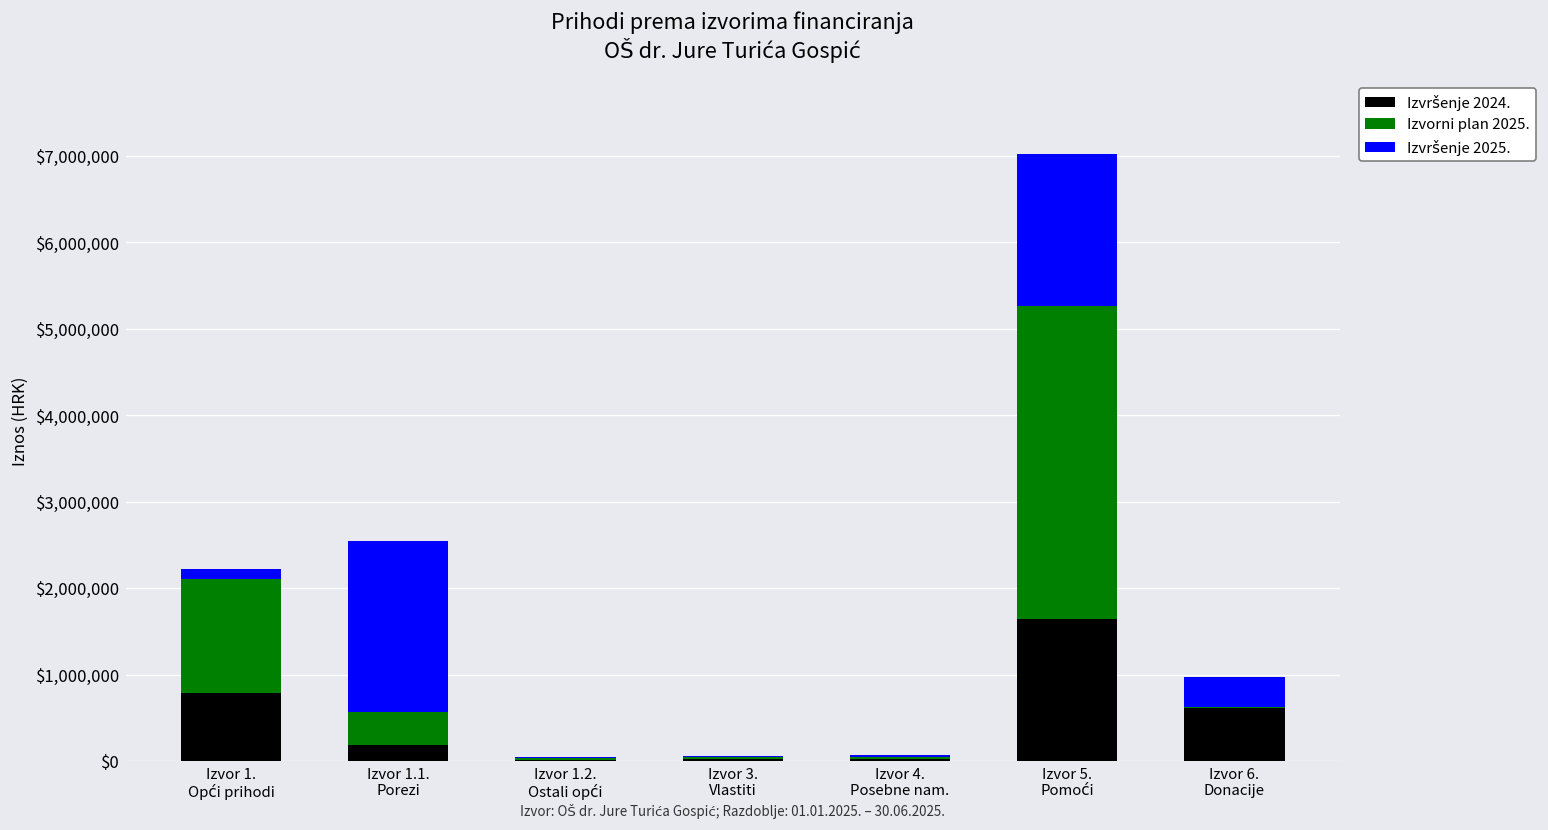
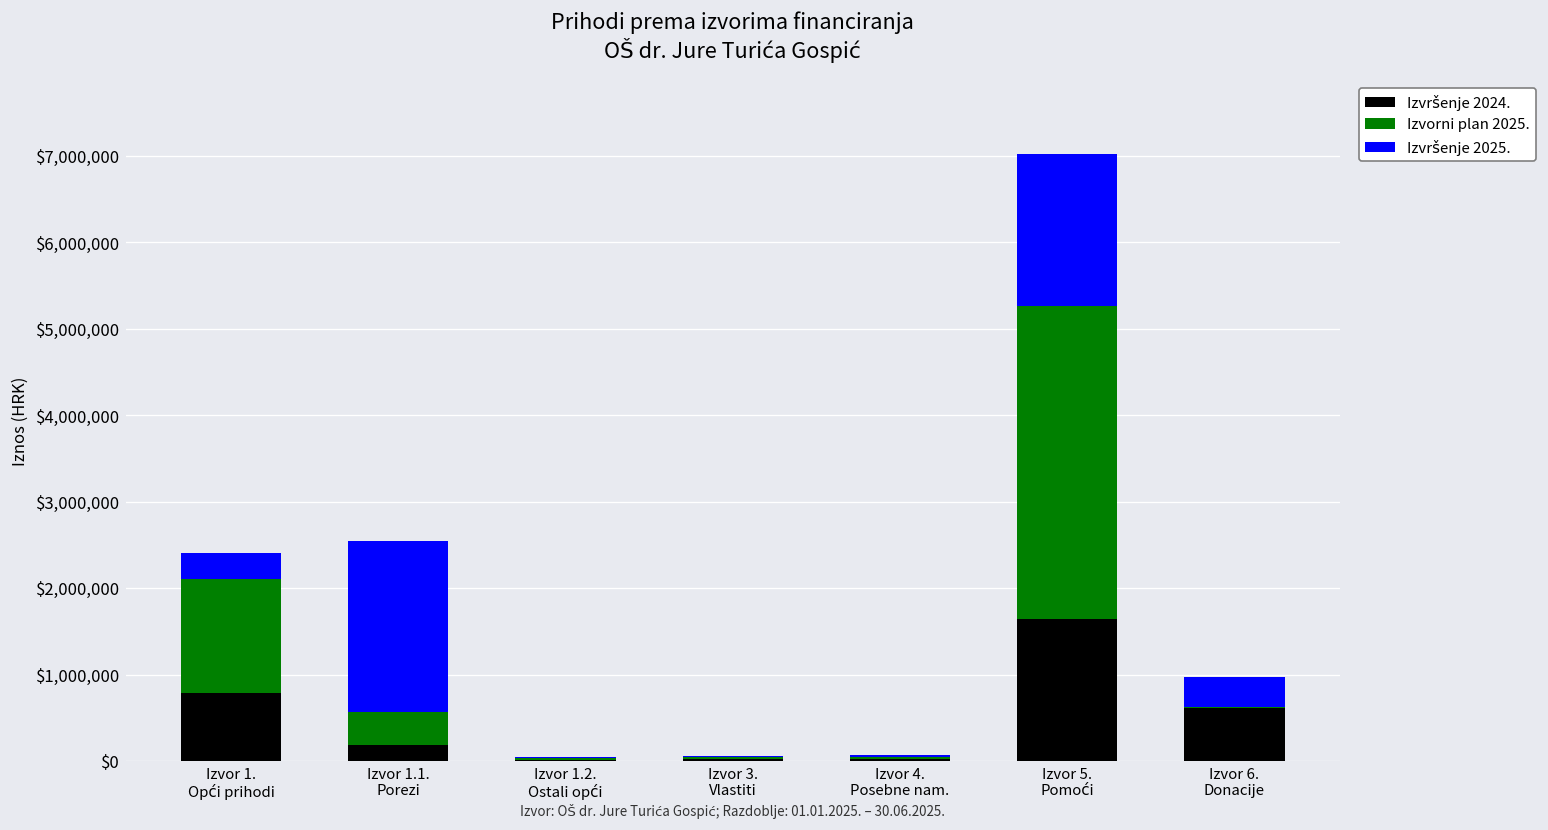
  {
    "Izvršenje 2024.": {
      "Izvor 1. Opći prihodi": "$800,000",
      "Izvor 1.1. Porezi": "$200,000",
      "Izvor 5. Pomoći": "$1,600,000",
      "Izvor 6. Donacije": "$600,000"
    },
    "Izvorni plan 2025.": {
      "Izvor 1. Opći prihodi": "$1,300,000",
      "Izvor 1.1. Porezi": "$400,000",
      "Izvor 5. Pomoći": "$3,600,000"
    },
    "Izvršenje 2025.": {
-     "Izvor 1. Opći prihodi": "$100,000",
+     "Izvor 1. Opći prihodi": "$300,000",
      "Izvor 1.1. Porezi": "$2,000,000",
      "Izvor 5. Pomoći": "$1,800,000",
      "Izvor 6. Donacije": "$300,000"
    }
  }
